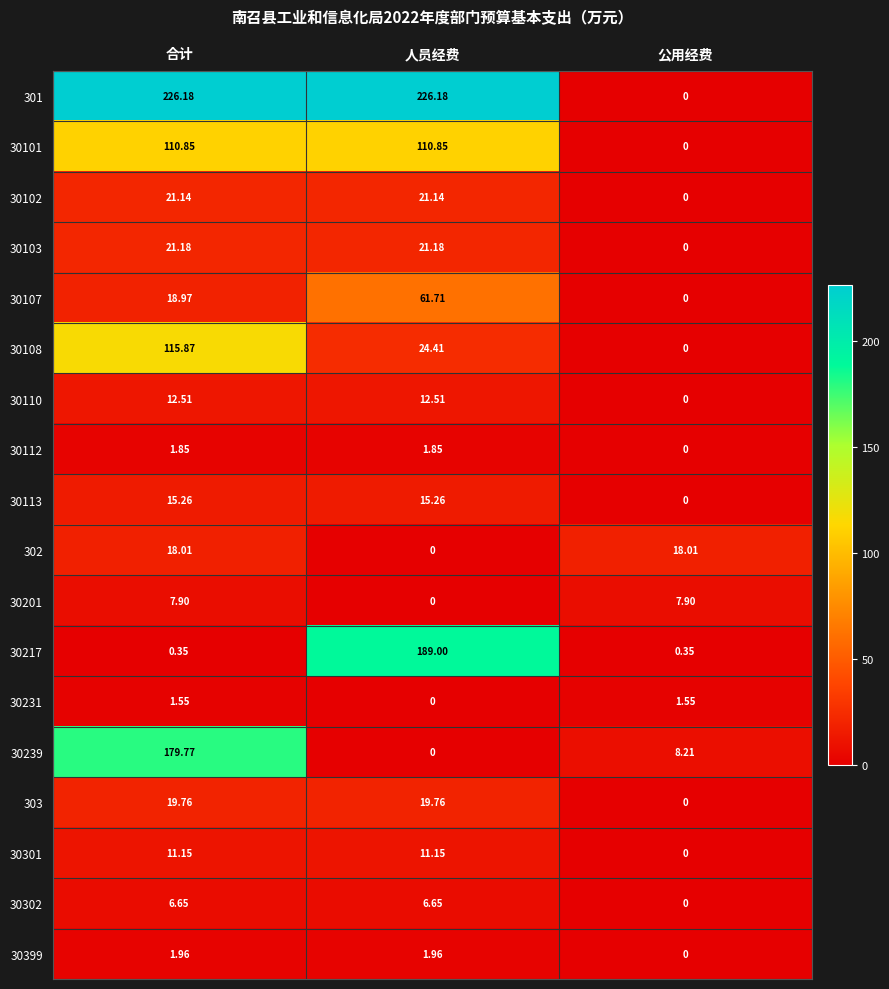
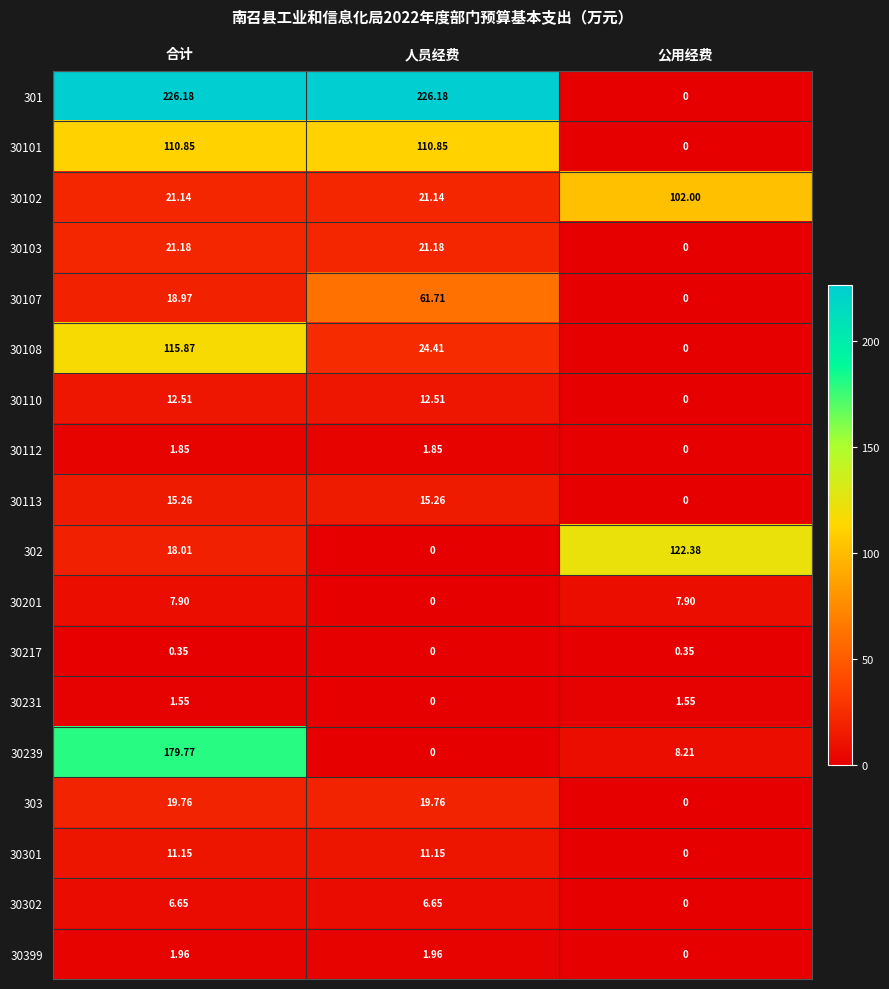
  {
    "301": {
      "合计": 226.18,
      "人员经费": 226.18,
      "公用经费": 0
    },
    "30101": {
      "合计": 110.85,
      "人员经费": 110.85,
      "公用经费": 0
    },
    "30102": {
      "合计": 21.14,
      "人员经费": 21.14,
-     "公用经费": 0
+     "公用经费": 102.00
    },
    "30103": {
      "合计": 21.18,
      "人员经费": 21.18,
      "公用经费": 0
    },
    "30107": {
      "合计": 18.97,
      "人员经费": 61.71,
      "公用经费": 0
    },
    "30108": {
      "合计": 115.87,
      "人员经费": 24.41,
      "公用经费": 0
    },
    "30110": {
      "合计": 12.51,
      "人员经费": 12.51,
      "公用经费": 0
    },
    "30112": {
      "合计": 1.85,
      "人员经费": 1.85,
      "公用经费": 0
    },
    "30113": {
      "合计": 15.26,
      "人员经费": 15.26,
      "公用经费": 0
    },
    "302": {
      "合计": 18.01,
      "人员经费": 0,
-     "公用经费": 18.01
+     "公用经费": 122.38
    },
    "30201": {
      "合计": 7.90,
      "人员经费": 0,
      "公用经费": 7.90
    },
    "30217": {
      "合计": 0.35,
-     "人员经费": 189.00,
+     "人员经费": 0,
      "公用经费": 0.35
    },
    "30231": {
      "合计": 1.55,
      "人员经费": 0,
      "公用经费": 1.55
    },
    "30239": {
      "合计": 179.77,
      "人员经费": 0,
      "公用经费": 8.21
    },
    "303": {
      "合计": 19.76,
      "人员经费": 19.76,
      "公用经费": 0
    },
    "30301": {
      "合计": 11.15,
      "人员经费": 11.15,
      "公用经费": 0
    },
    "30302": {
      "合计": 6.65,
      "人员经费": 6.65,
      "公用经费": 0
    },
    "30399": {
      "合计": 1.96,
      "人员经费": 1.96,
      "公用经费": 0
    }
  }
